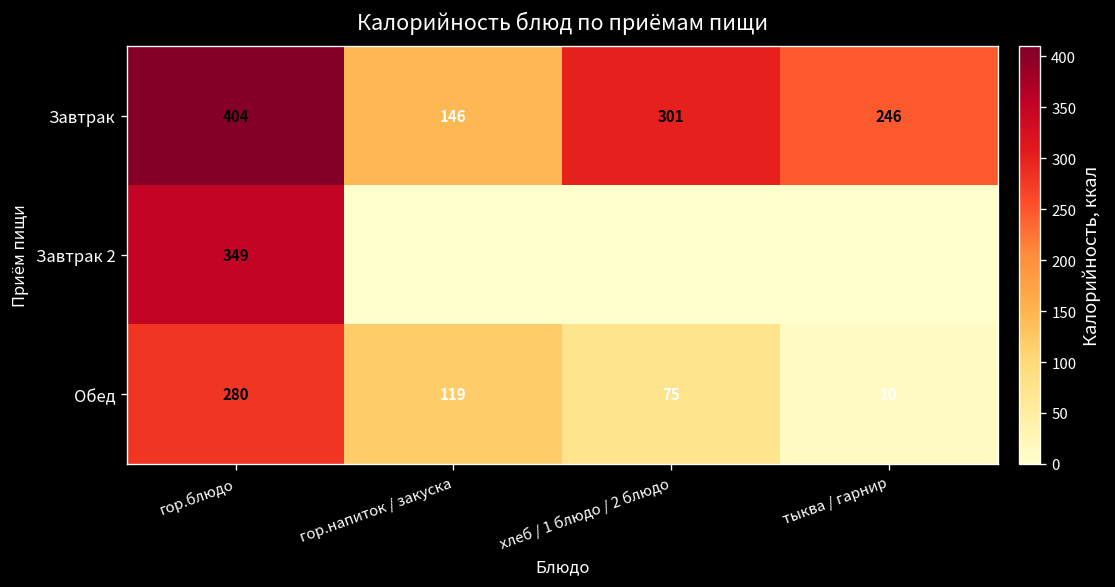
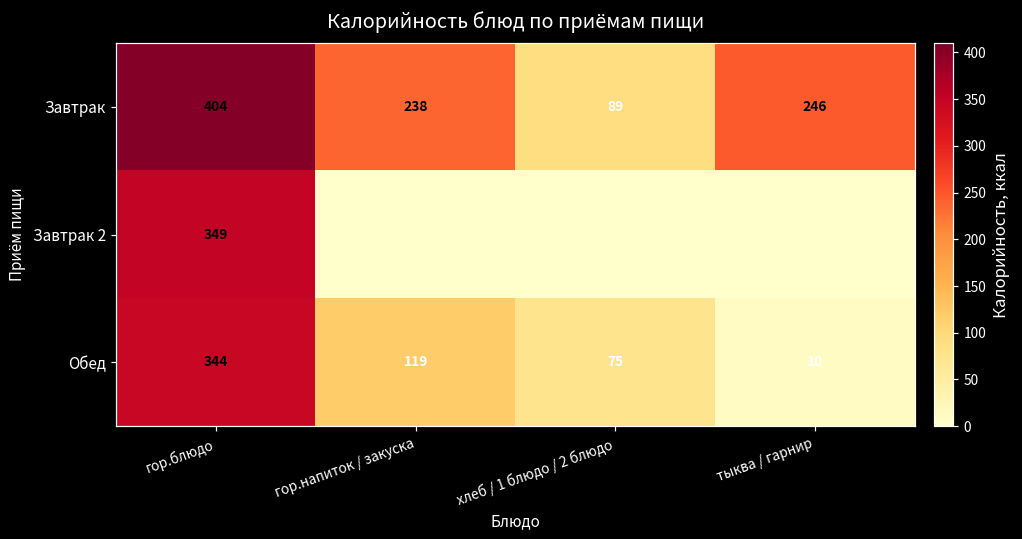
  {
    "Завтрак": {
      "гор.блюдо": 404,
-     "гор.напиток / закуска": 146,
-     "хлеб / 1 блюдо / 2 блюдо": 301,
+     "гор.напиток / закуска": 238,
+     "хлеб / 1 блюдо / 2 блюдо": 89,
      "тыква / гарнир": 246
    },
    "Завтрак 2": {
      "гор.блюдо": 349
    },
    "Обед": {
-     "гор.блюдо": 280,
+     "гор.блюдо": 344,
      "гор.напиток / закуска": 119,
      "хлеб / 1 блюдо / 2 блюдо": 75,
      "тыква / гарнир": 10
    }
  }
